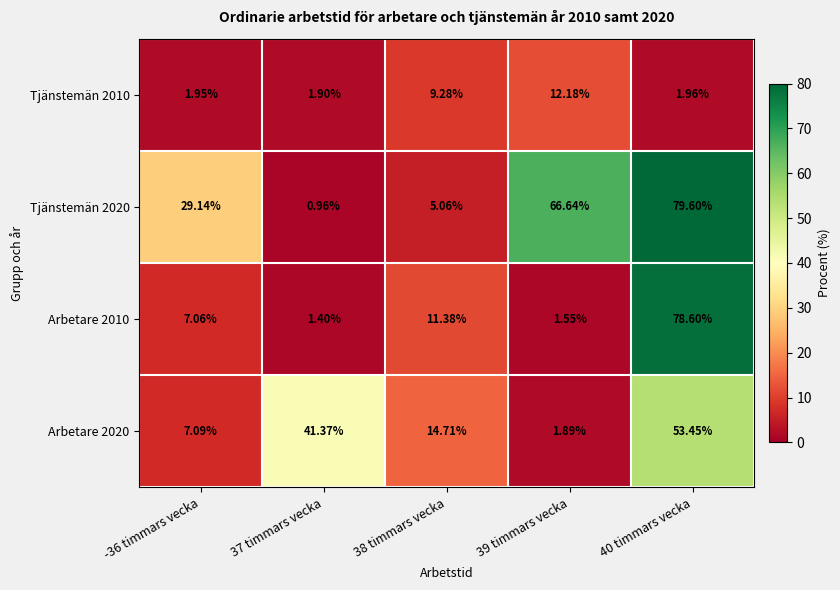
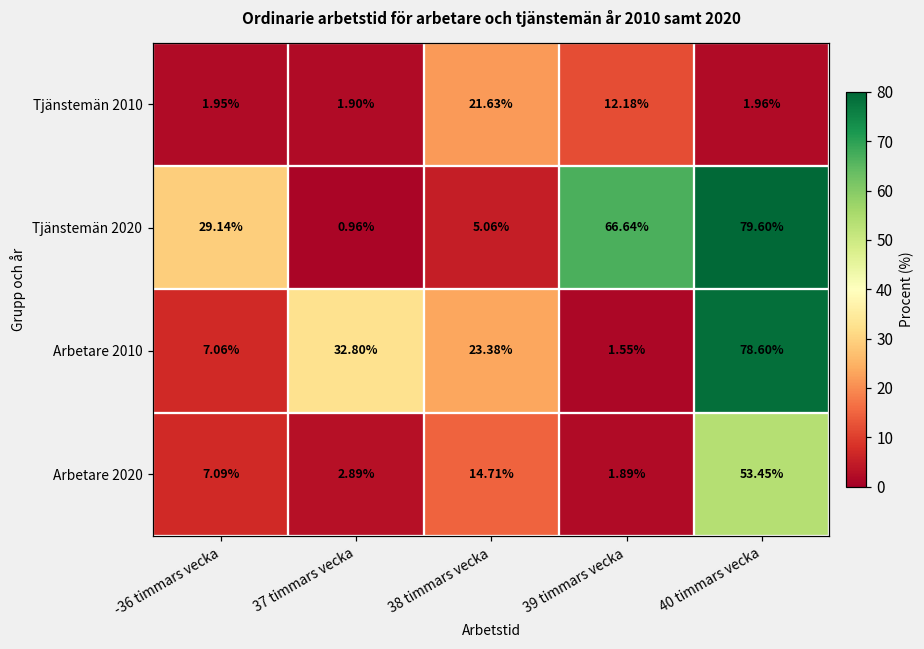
  {
    "Tjänstemän 2010": {
      "-36 timmars vecka": "1.95%",
      "37 timmars vecka": "1.90%",
-     "38 timmars vecka": "9.28%",
+     "38 timmars vecka": "21.63%",
      "39 timmars vecka": "12.18%",
      "40 timmars vecka": "1.96%"
    },
    "Tjänstemän 2020": {
      "-36 timmars vecka": "29.14%",
      "37 timmars vecka": "0.96%",
      "38 timmars vecka": "5.06%",
      "39 timmars vecka": "66.64%",
      "40 timmars vecka": "79.60%"
    },
    "Arbetare 2010": {
      "-36 timmars vecka": "7.06%",
-     "37 timmars vecka": "1.40%",
-     "38 timmars vecka": "11.38%",
+     "37 timmars vecka": "32.80%",
+     "38 timmars vecka": "23.38%",
      "39 timmars vecka": "1.55%",
      "40 timmars vecka": "78.60%"
    },
    "Arbetare 2020": {
      "-36 timmars vecka": "7.09%",
-     "37 timmars vecka": "41.37%",
+     "37 timmars vecka": "2.89%",
      "38 timmars vecka": "14.71%",
      "39 timmars vecka": "1.89%",
      "40 timmars vecka": "53.45%"
    }
  }
